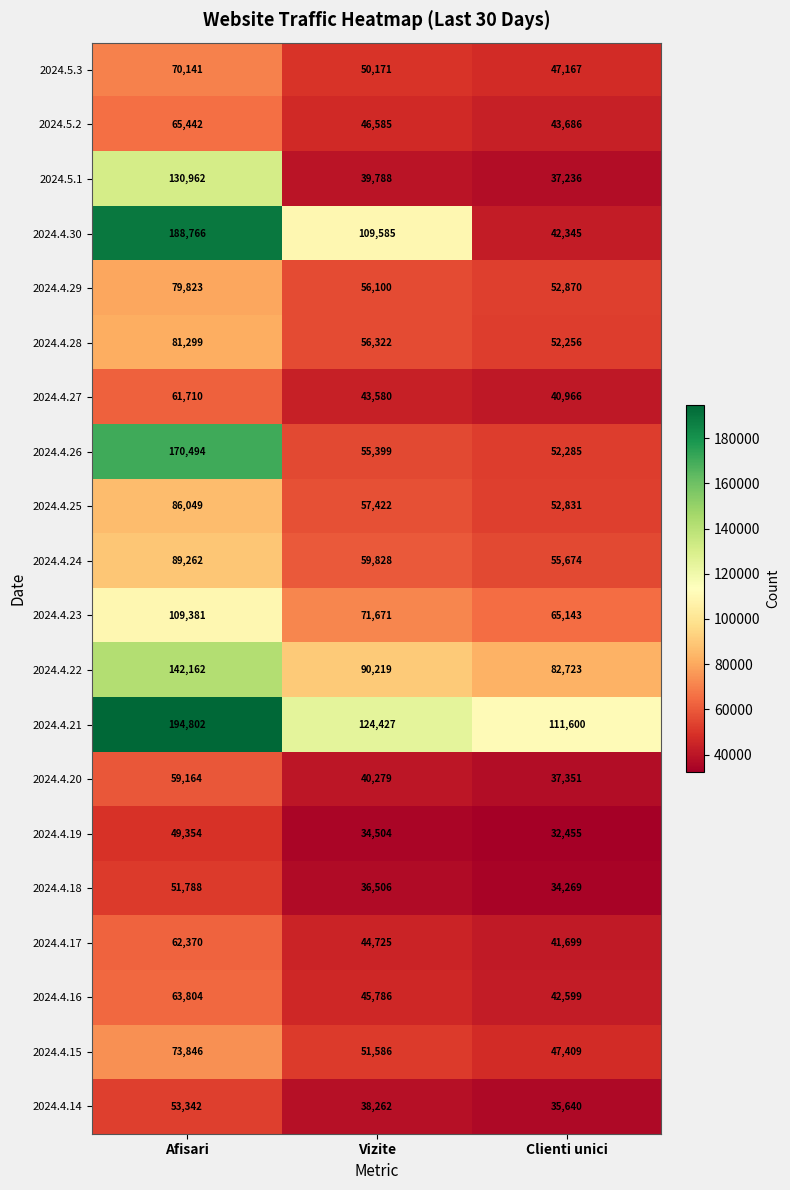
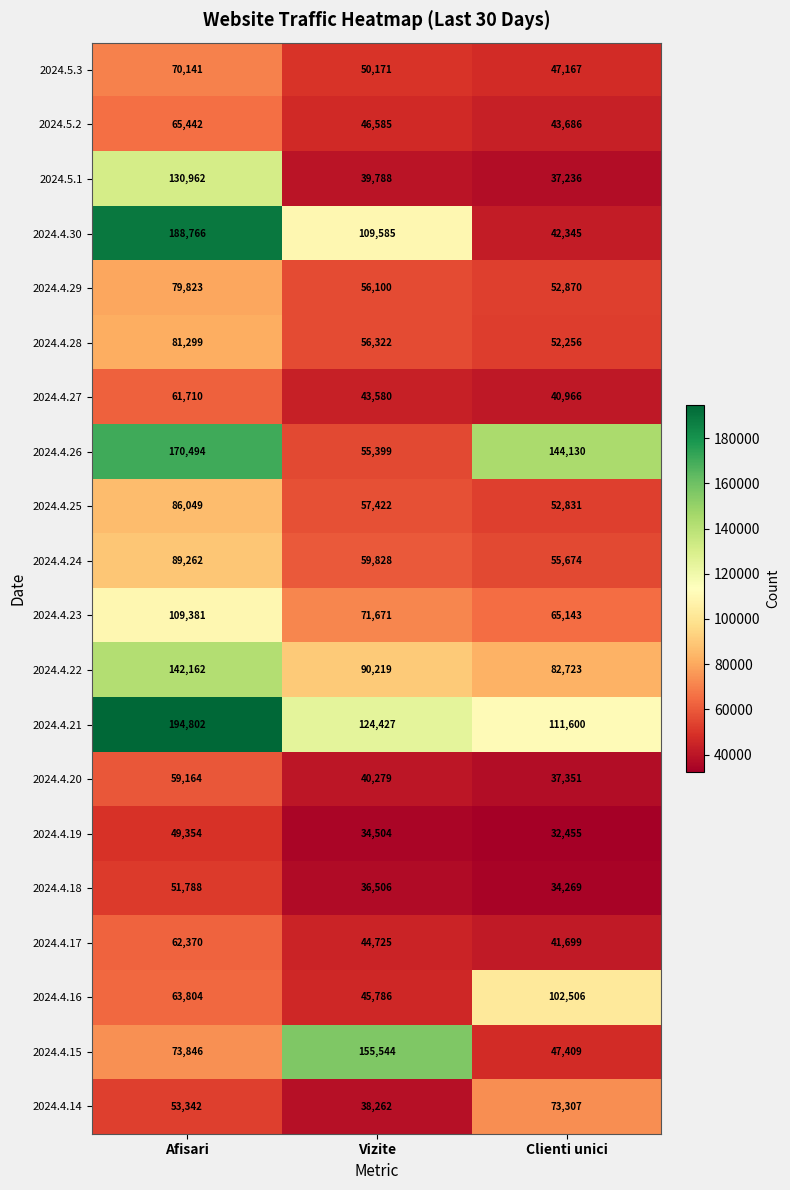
  {
    "2024.5.3": {
      "Afisari": "70,141",
      "Vizite": "50,171",
      "Clienti unici": "47,167"
    },
    "2024.5.2": {
      "Afisari": "65,442",
      "Vizite": "46,585",
      "Clienti unici": "43,686"
    },
    "2024.5.1": {
      "Afisari": "130,962",
      "Vizite": "39,788",
      "Clienti unici": "37,236"
    },
    "2024.4.30": {
      "Afisari": "188,766",
      "Vizite": "109,585",
      "Clienti unici": "42,345"
    },
    "2024.4.29": {
      "Afisari": "79,823",
      "Vizite": "56,100",
      "Clienti unici": "52,870"
    },
    "2024.4.28": {
      "Afisari": "81,299",
      "Vizite": "56,322",
      "Clienti unici": "52,256"
    },
    "2024.4.27": {
      "Afisari": "61,710",
      "Vizite": "43,580",
      "Clienti unici": "40,966"
    },
    "2024.4.26": {
      "Afisari": "170,494",
      "Vizite": "55,399",
-     "Clienti unici": "52,285"
+     "Clienti unici": "144,130"
    },
    "2024.4.25": {
      "Afisari": "86,049",
      "Vizite": "57,422",
      "Clienti unici": "52,831"
    },
    "2024.4.24": {
      "Afisari": "89,262",
      "Vizite": "59,828",
      "Clienti unici": "55,674"
    },
    "2024.4.23": {
      "Afisari": "109,381",
      "Vizite": "71,671",
      "Clienti unici": "65,143"
    },
    "2024.4.22": {
      "Afisari": "142,162",
      "Vizite": "90,219",
      "Clienti unici": "82,723"
    },
    "2024.4.21": {
      "Afisari": "194,802",
      "Vizite": "124,427",
      "Clienti unici": "111,600"
    },
    "2024.4.20": {
      "Afisari": "59,164",
      "Vizite": "40,279",
      "Clienti unici": "37,351"
    },
    "2024.4.19": {
      "Afisari": "49,354",
      "Vizite": "34,504",
      "Clienti unici": "32,455"
    },
    "2024.4.18": {
      "Afisari": "51,788",
      "Vizite": "36,506",
      "Clienti unici": "34,269"
    },
    "2024.4.17": {
      "Afisari": "62,370",
      "Vizite": "44,725",
      "Clienti unici": "41,699"
    },
    "2024.4.16": {
      "Afisari": "63,804",
      "Vizite": "45,786",
-     "Clienti unici": "42,599"
+     "Clienti unici": "102,506"
    },
    "2024.4.15": {
      "Afisari": "73,846",
-     "Vizite": "51,586",
+     "Vizite": "155,544",
      "Clienti unici": "47,409"
    },
    "2024.4.14": {
      "Afisari": "53,342",
      "Vizite": "38,262",
-     "Clienti unici": "35,640"
+     "Clienti unici": "73,307"
    }
  }
